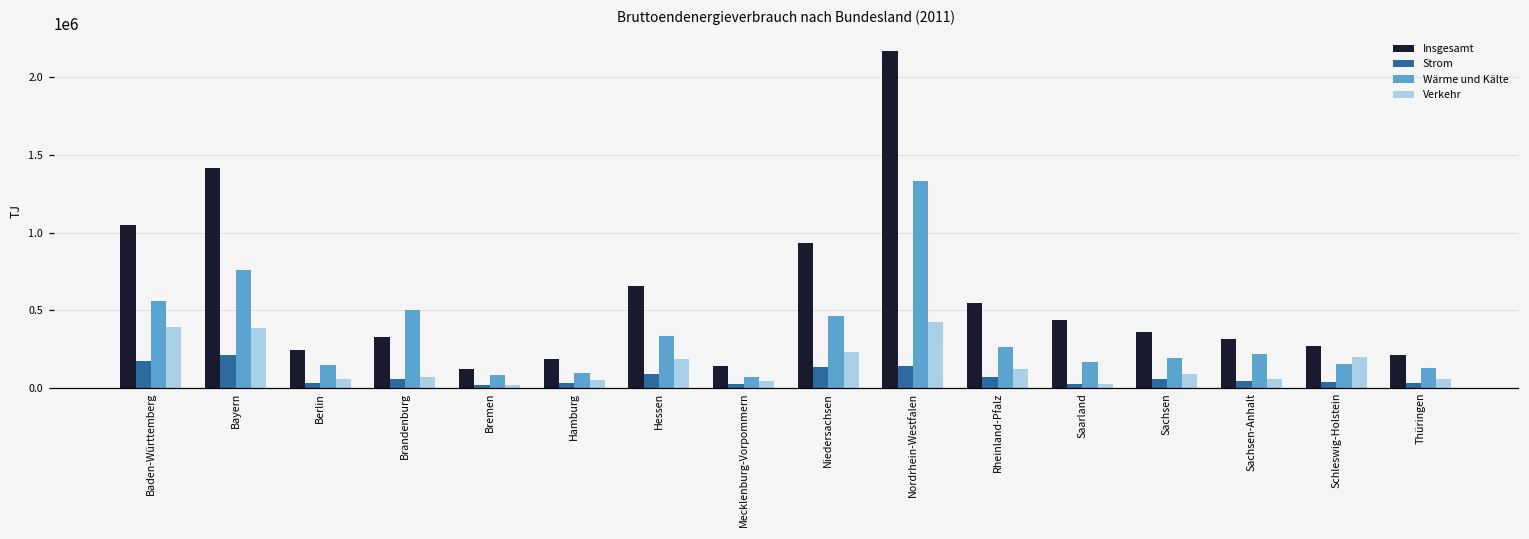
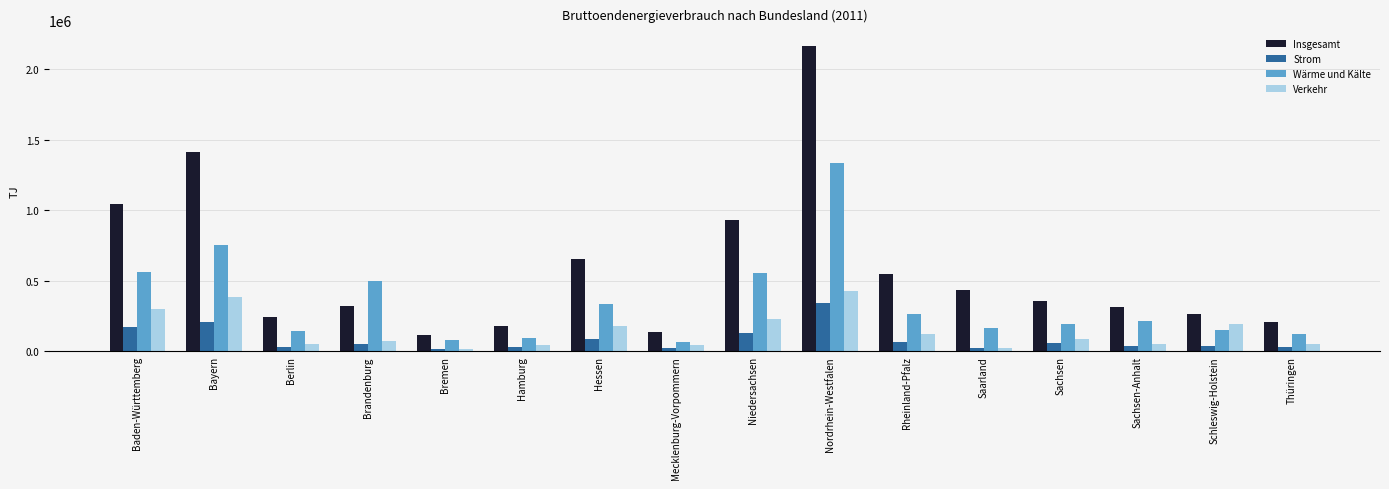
  {
    "Insgesamt": {
      "Baden-Württemberg": 1050000,
      "Bayern": 1420000,
      "Berlin": 240000,
      "Brandenburg": 330000,
      "Bremen": 120000,
      "Hamburg": 180000,
      "Hessen": 650000,
      "Mecklenburg-Vorpommern": 140000,
      "Niedersachsen": 930000,
      "Nordrhein-Westfalen": 2170000,
      "Rheinland-Pfalz": 550000,
      "Saarland": 440000,
      "Sachsen": 360000,
      "Sachsen-Anhalt": 320000,
      "Schleswig-Holstein": 270000,
      "Thüringen": 210000
    },
    "Strom": {
      "Baden-Württemberg": 170000,
      "Bayern": 210000,
      "Berlin": 30000,
      "Brandenburg": 50000,
      "Hamburg": 30000,
      "Hessen": 90000,
      "Mecklenburg-Vorpommern": 20000,
      "Niedersachsen": 130000,
-     "Nordrhein-Westfalen": 140000,
+     "Nordrhein-Westfalen": 340000,
      "Rheinland-Pfalz": 70000,
      "Saarland": 30000,
      "Sachsen": 60000,
      "Sachsen-Anhalt": 40000,
      "Schleswig-Holstein": 40000,
      "Thüringen": 30000
    },
    "Wärme und Kälte": {
      "Baden-Württemberg": 560000,
      "Bayern": 760000,
      "Berlin": 150000,
      "Brandenburg": 500000,
      "Bremen": 80000,
      "Hamburg": 90000,
      "Hessen": 330000,
      "Mecklenburg-Vorpommern": 70000,
-     "Niedersachsen": 460000,
+     "Niedersachsen": 560000,
      "Nordrhein-Westfalen": 1340000,
      "Rheinland-Pfalz": 260000,
      "Saarland": 160000,
      "Sachsen": 190000,
      "Sachsen-Anhalt": 220000,
      "Schleswig-Holstein": 150000,
      "Thüringen": 120000
    },
    "Verkehr": {
-     "Baden-Württemberg": 390000,
+     "Baden-Württemberg": 300000,
      "Bayern": 390000,
      "Berlin": 50000,
      "Brandenburg": 70000,
      "Hamburg": 50000,
      "Hessen": 180000,
      "Mecklenburg-Vorpommern": 50000,
      "Niedersachsen": 230000,
      "Nordrhein-Westfalen": 430000,
      "Rheinland-Pfalz": 120000,
      "Saarland": 30000,
      "Sachsen": 90000,
      "Sachsen-Anhalt": 60000,
      "Schleswig-Holstein": 200000,
      "Thüringen": 50000
    }
  }
